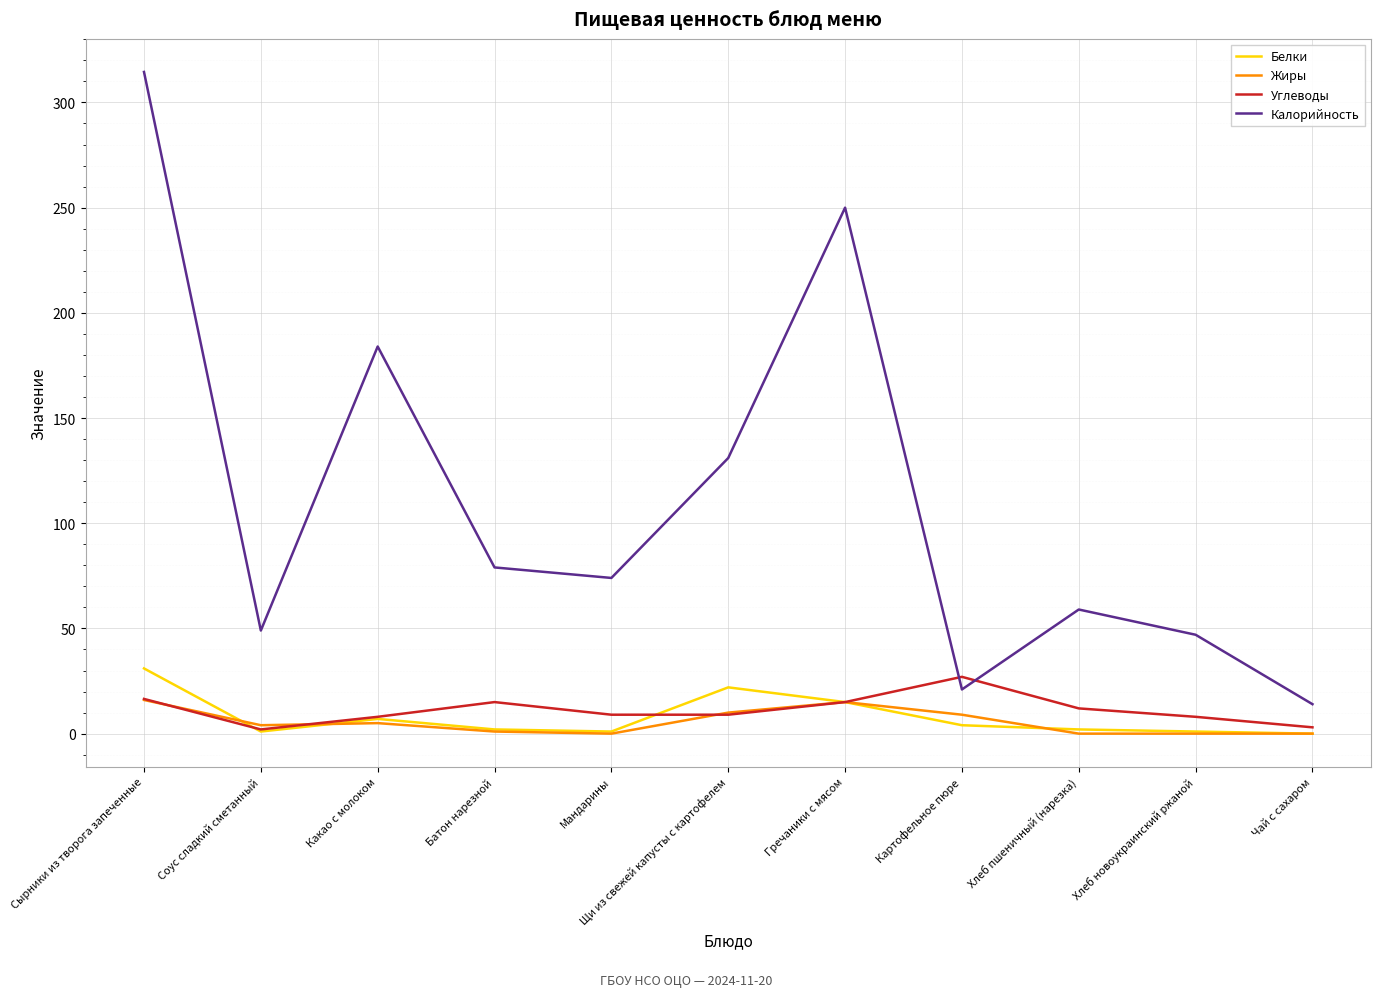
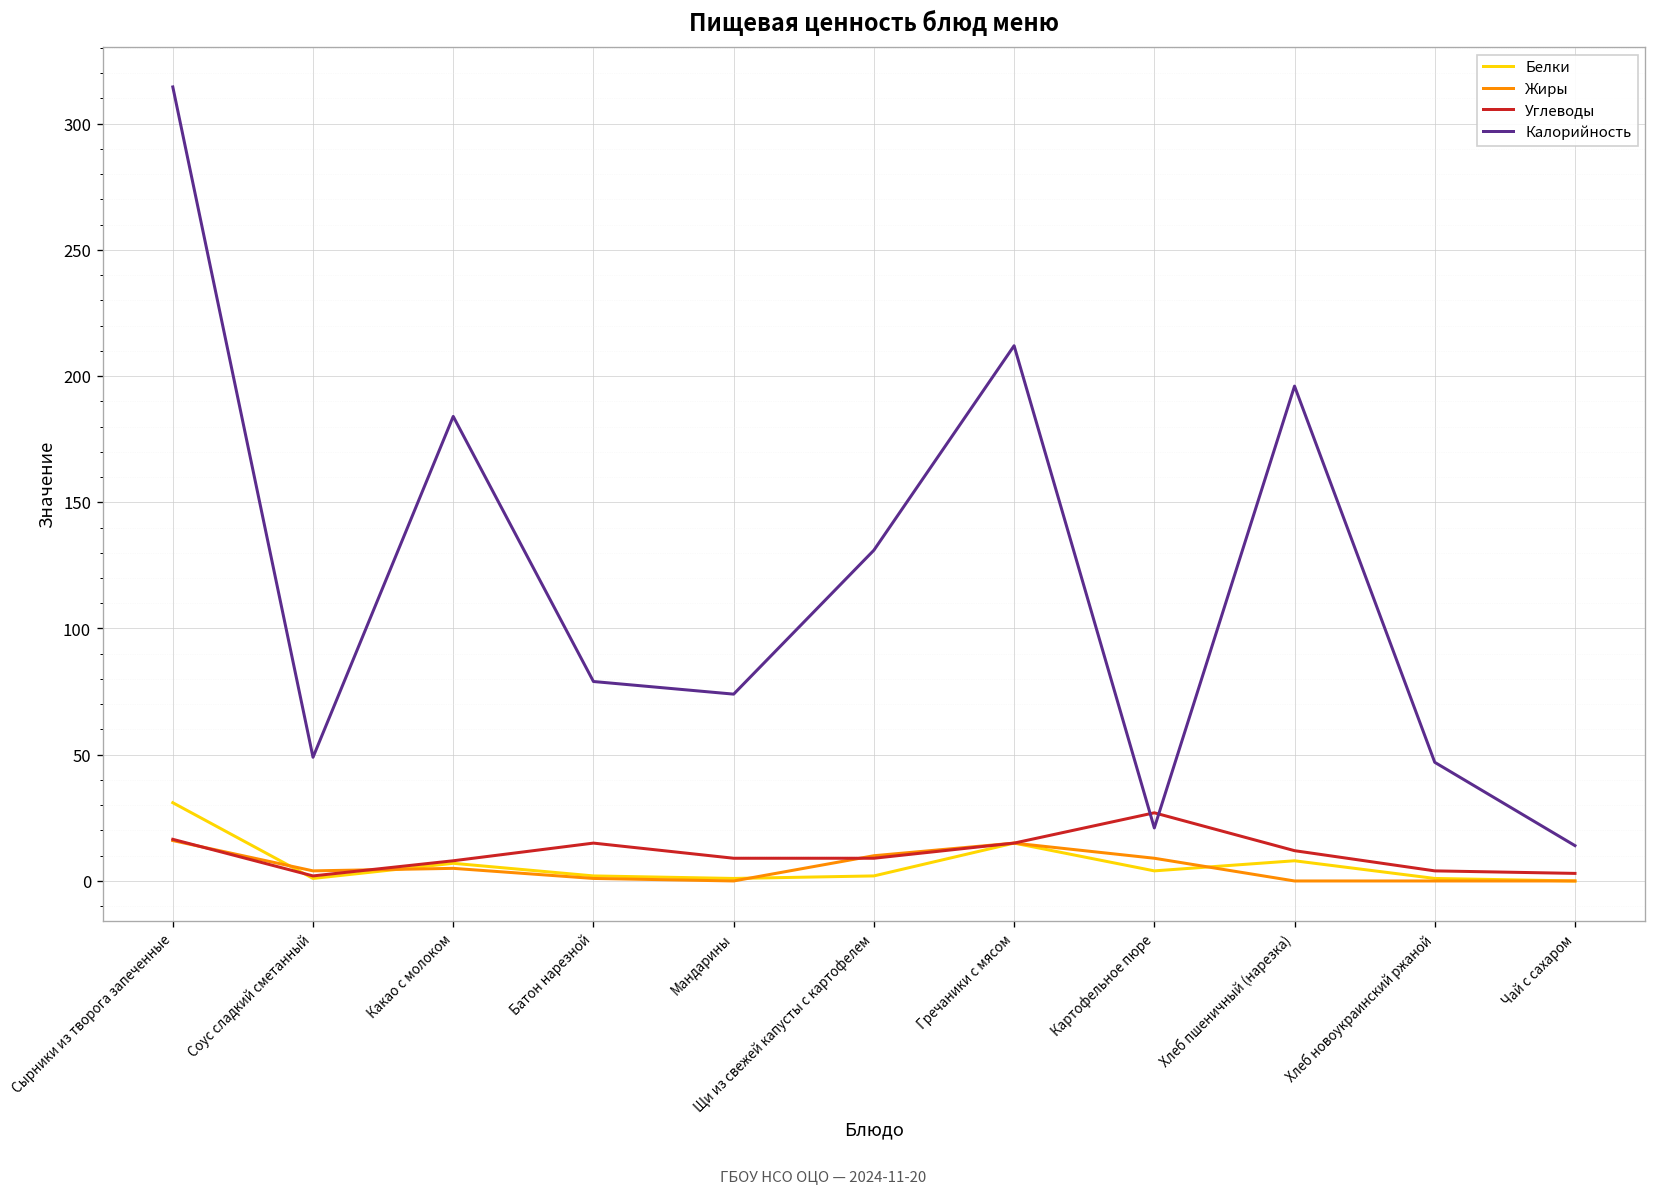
  {
    "Белки": {
      "Сырники из творога запеченные": 31,
-     "Щи из свежей капусты с картофелем": 22,
+     "Щи из свежей капусты с картофелем": 2,
      "Картофельное пюре": 4,
-     "Хлеб пшеничный (нарезка)": 2
+     "Хлеб пшеничный (нарезка)": 8
    },
    "Жиры": {
      "Соус сладкий сметанный": 4,
      "Какао с молоком": 5,
      "Картофельное пюре": 9,
      "Хлеб пшеничный (нарезка)": 0
    },
    "Углеводы": {
      "Батон нарезной": 15,
      "Мандарины": 9,
      "Картофельное пюре": 27,
      "Хлеб пшеничный (нарезка)": 12,
-     "Хлеб новоукраинский ржаной": 8,
+     "Хлеб новоукраинский ржаной": 4,
      "Чай с сахаром": 3
    },
    "Калорийность": {
      "Сырники из творога запеченные": 315,
      "Соус сладкий сметанный": 49,
      "Какао с молоком": 184,
      "Батон нарезной": 79,
      "Мандарины": 74,
      "Щи из свежей капусты с картофелем": 131,
-     "Гречаники с мясом": 250,
+     "Гречаники с мясом": 212,
      "Картофельное пюре": 21,
-     "Хлеб пшеничный (нарезка)": 59,
+     "Хлеб пшеничный (нарезка)": 196,
      "Хлеб новоукраинский ржаной": 47,
      "Чай с сахаром": 14
    }
  }
